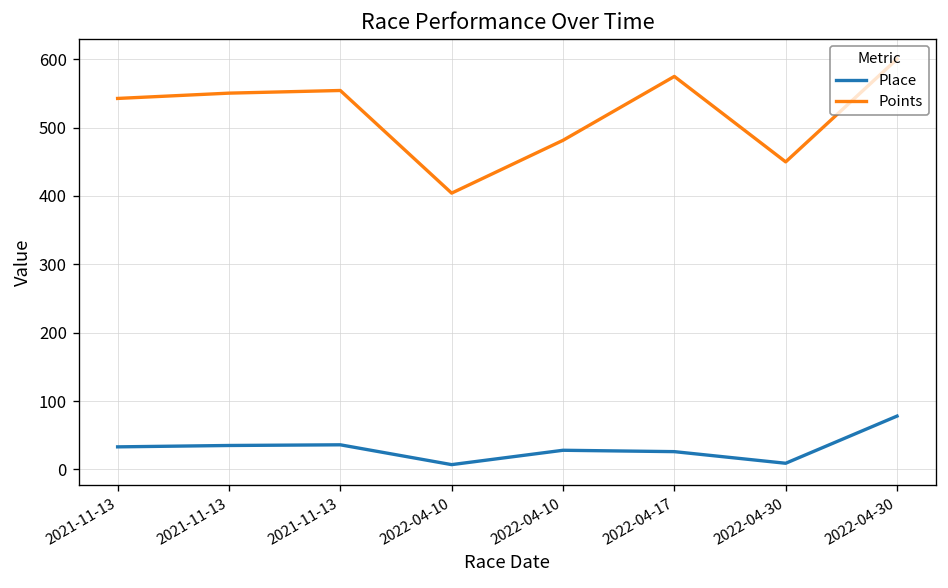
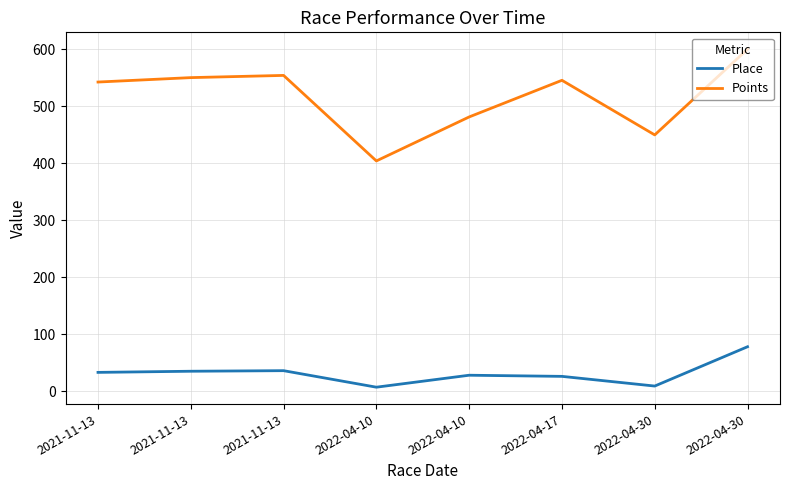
  {
    "Place": {
      "2022-04-17": 30
    },
    "Points": {
-     "2022-04-17": 570
+     "2022-04-17": 550
    }
  }
